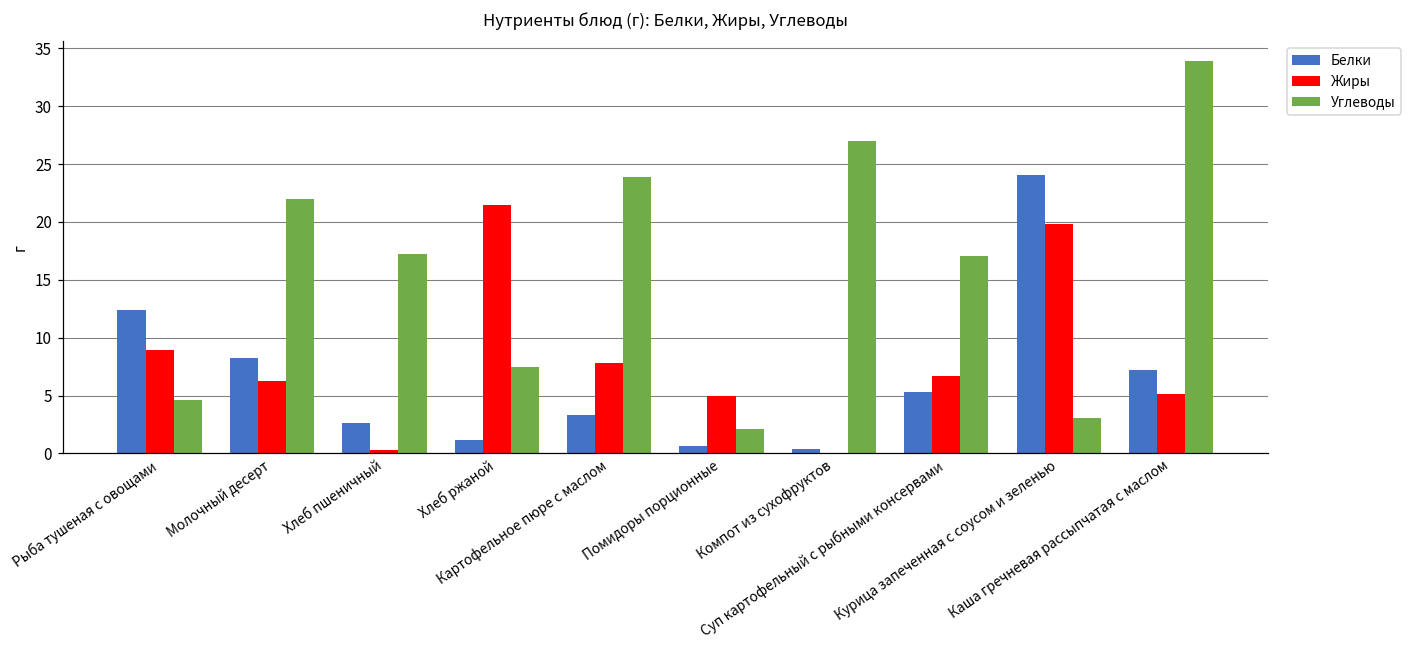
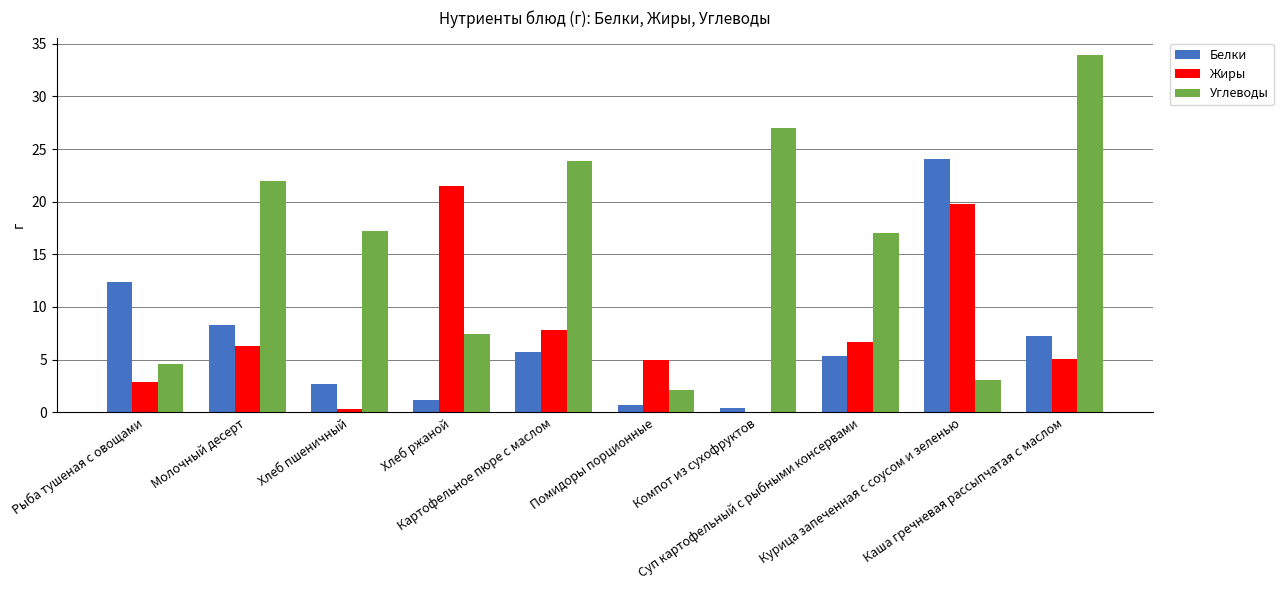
  {
    "Белки": {
      "Рыба тушеная с овощами": 12.4,
      "Молочный десерт": 8.3,
      "Хлеб пшеничный": 2.7,
      "Хлеб ржаной": 1.1,
-     "Картофельное пюре с маслом": 3.3,
+     "Картофельное пюре с маслом": 5.7,
      "Помидоры порционные": 0.7,
      "Компот из сухофруктов": 0.4,
      "Суп картофельный с рыбными консервами": 5.3,
      "Курица запеченная с соусом и зеленью": 24.0,
      "Каша гречневая рассыпчатая с маслом": 7.2
    },
    "Жиры": {
-     "Рыба тушеная с овощами": 8.9,
+     "Рыба тушеная с овощами": 2.9,
      "Молочный десерт": 6.3,
      "Хлеб пшеничный": 0.3,
      "Хлеб ржаной": 21.5,
      "Картофельное пюре с маслом": 7.8,
      "Помидоры порционные": 4.9,
      "Компот из сухофруктов": 0.0,
      "Суп картофельный с рыбными консервами": 6.7,
      "Курица запеченная с соусом и зеленью": 19.8,
      "Каша гречневая рассыпчатая с маслом": 5.1
    },
    "Углеводы": {
      "Рыба тушеная с овощами": 4.6,
      "Молочный десерт": 22.0,
      "Хлеб пшеничный": 17.2,
      "Хлеб ржаной": 7.4,
      "Картофельное пюре с маслом": 23.9,
      "Помидоры порционные": 2.2,
      "Компот из сухофруктов": 27.0,
      "Суп картофельный с рыбными консервами": 17.0,
      "Курица запеченная с соусом и зеленью": 3.0,
      "Каша гречневая рассыпчатая с маслом": 33.9
    }
  }
